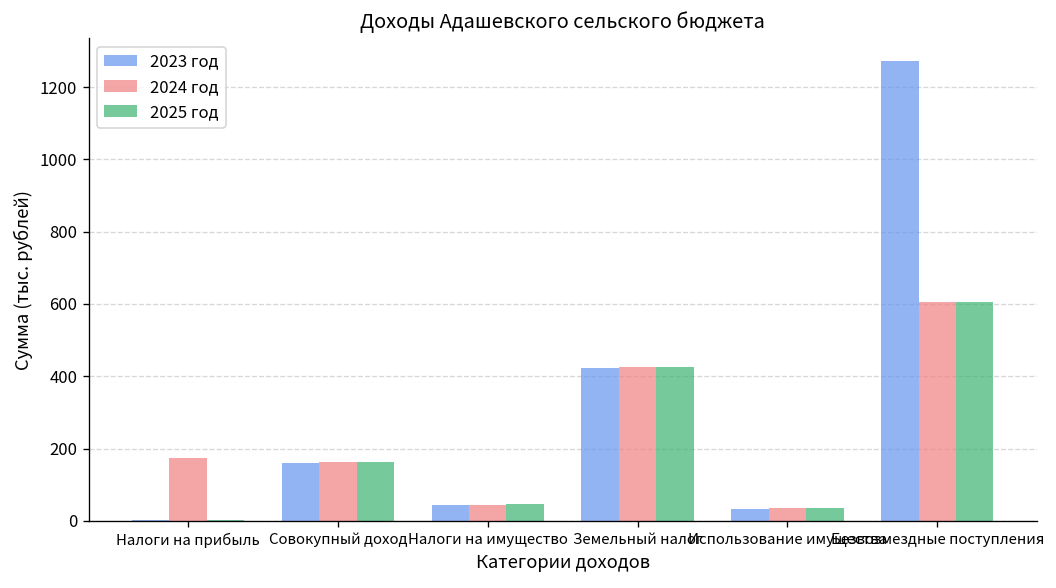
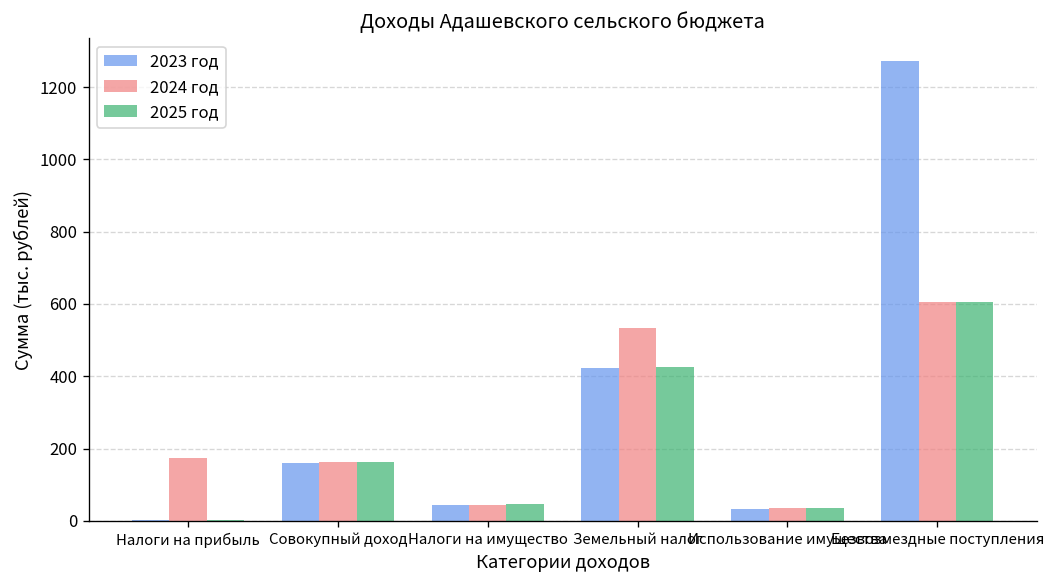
  {
    "2024 год": {
      "Налоги на прибыль": 170,
      "Совокупный доход": 160,
      "Налоги на имущество": 50,
-     "Земельный налог": 420
+     "Земельный налог": 530
    }
  }
